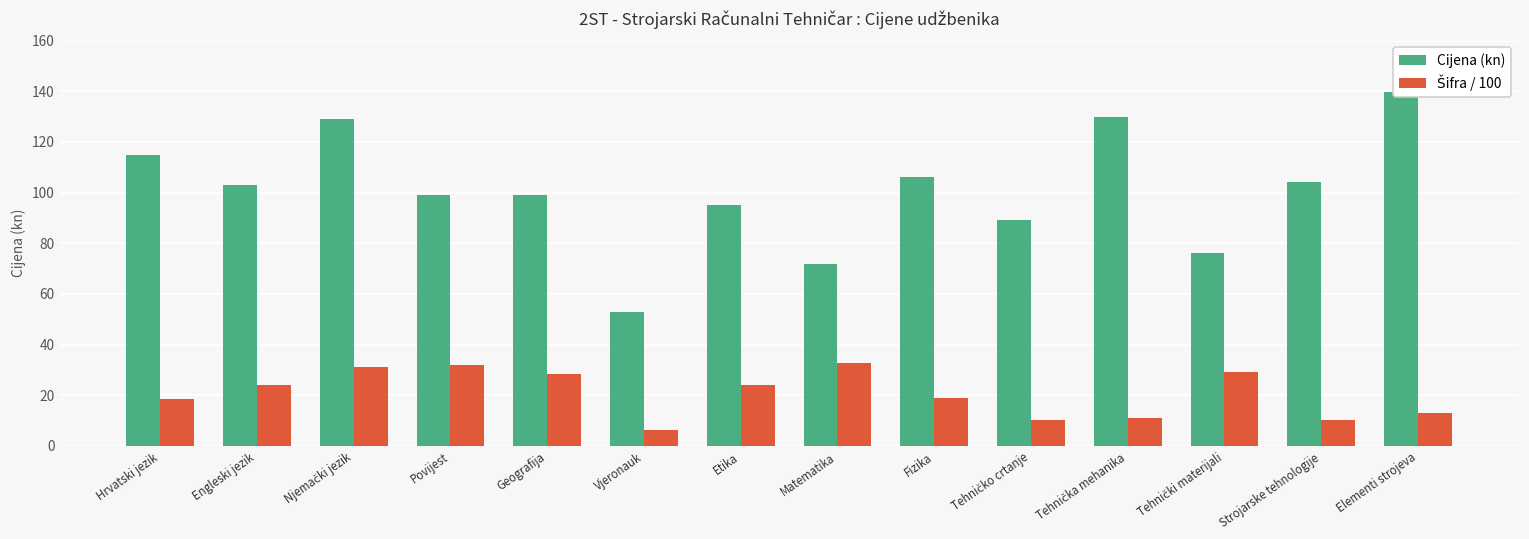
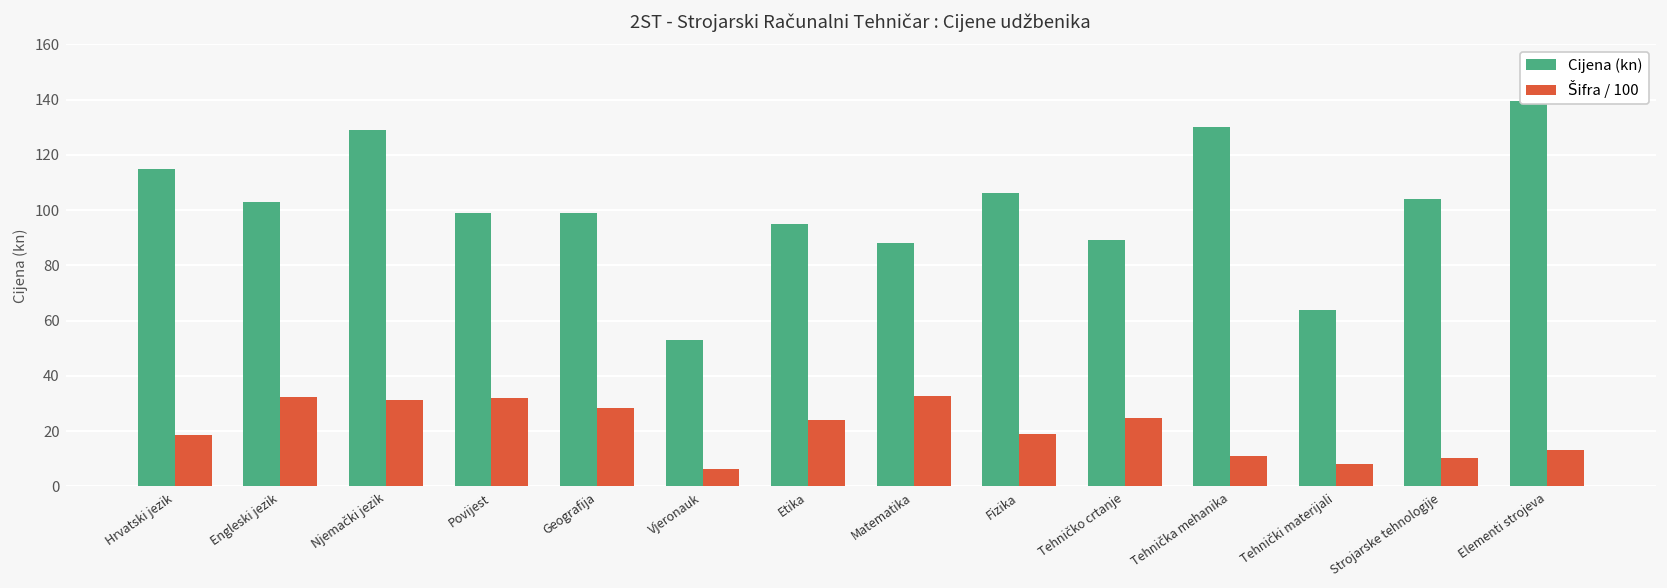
  {
    "Cijena (kn)": {
      "Hrvatski jezik": 115,
      "Engleski jezik": 103,
      "Njemački jezik": 129,
      "Povijest": 99,
      "Geografija": 99,
      "Vjeronauk": 53,
      "Etika": 95,
-     "Matematika": 72,
+     "Matematika": 88,
      "Fizika": 106,
      "Tehničko crtanje": 89,
      "Tehnička mehanika": 130,
-     "Tehnički materijali": 76,
+     "Tehnički materijali": 64,
      "Strojarske tehnologije": 104
    },
    "Šifra / 100": {
      "Hrvatski jezik": 19,
-     "Engleski jezik": 24,
+     "Engleski jezik": 32,
      "Njemački jezik": 31,
      "Povijest": 32,
      "Geografija": 28,
      "Vjeronauk": 6,
      "Etika": 24,
      "Matematika": 33,
      "Fizika": 19,
-     "Tehničko crtanje": 10,
+     "Tehničko crtanje": 25,
      "Tehnička mehanika": 11,
-     "Tehnički materijali": 29,
+     "Tehnički materijali": 8,
      "Strojarske tehnologije": 10,
      "Elementi strojeva": 13
    }
  }
